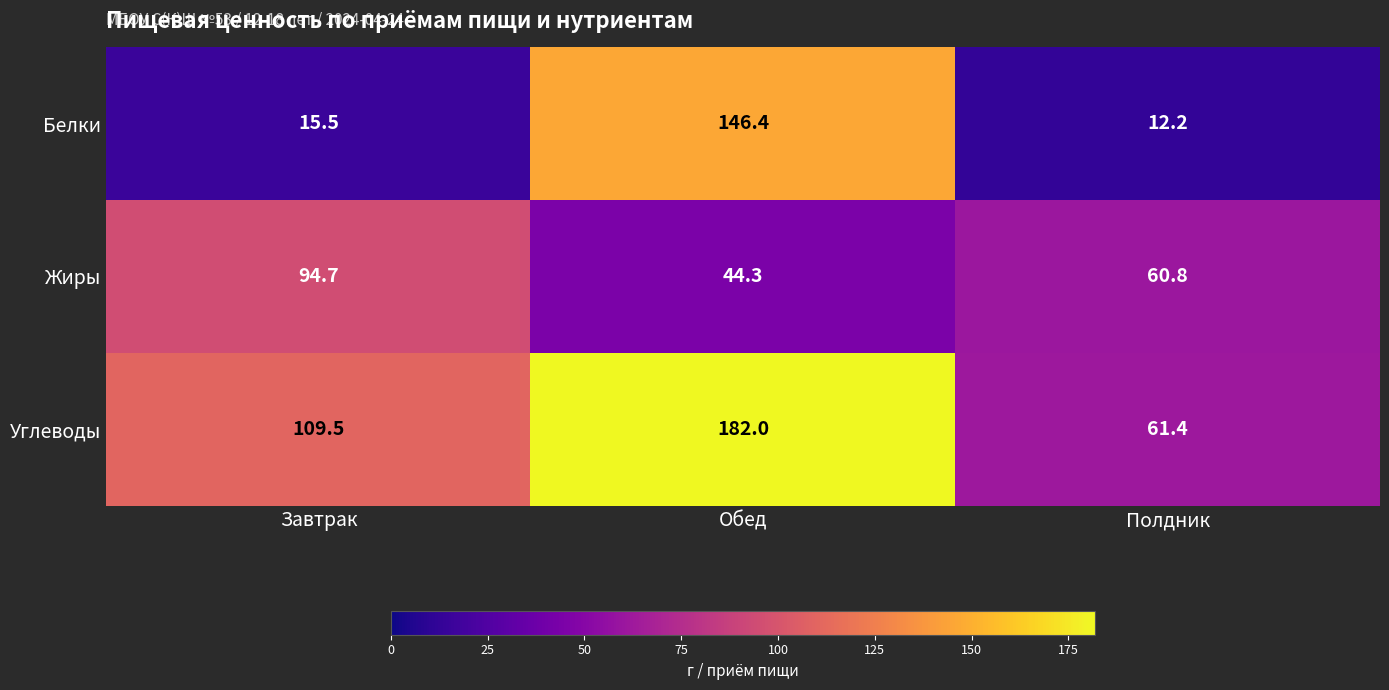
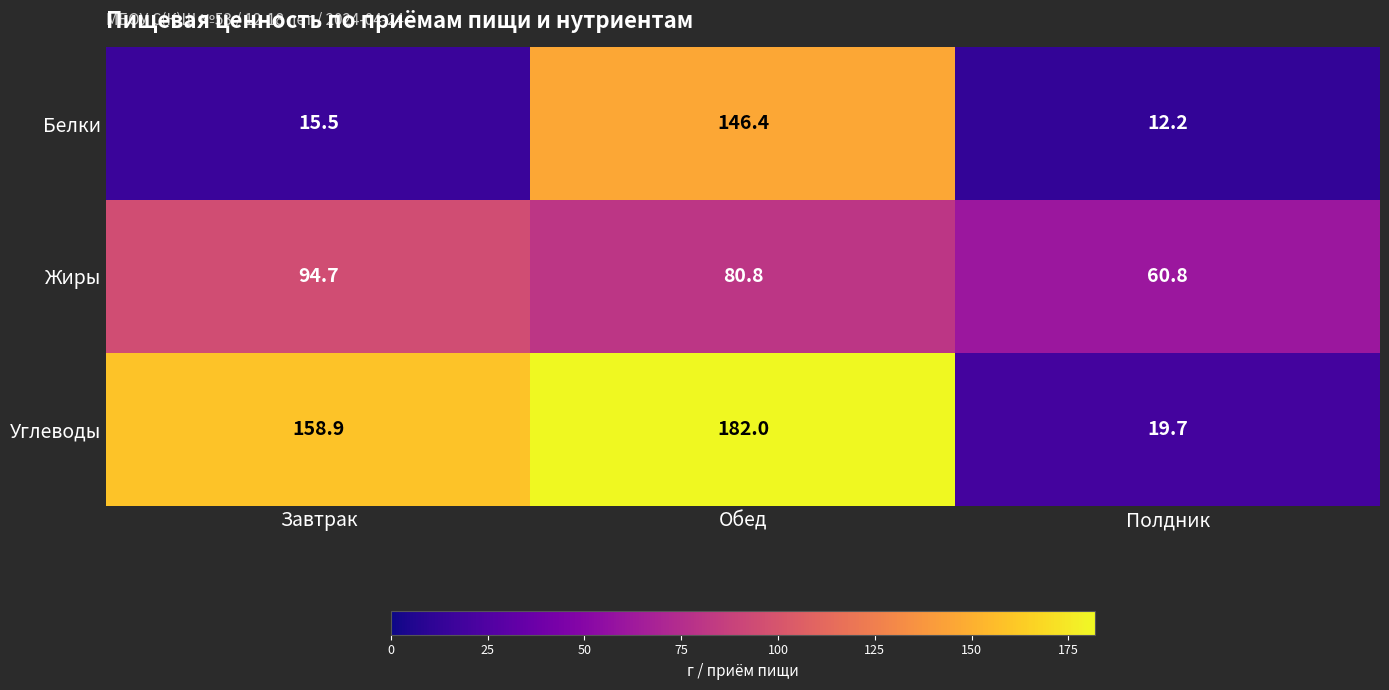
  {
    "Белки": {
      "Завтрак": 15.5,
      "Обед": 146.4,
      "Полдник": 12.2
    },
    "Жиры": {
      "Завтрак": 94.7,
-     "Обед": 44.3,
+     "Обед": 80.8,
      "Полдник": 60.8
    },
    "Углеводы": {
-     "Завтрак": 109.5,
+     "Завтрак": 158.9,
      "Обед": 182.0,
-     "Полдник": 61.4
+     "Полдник": 19.7
    }
  }
